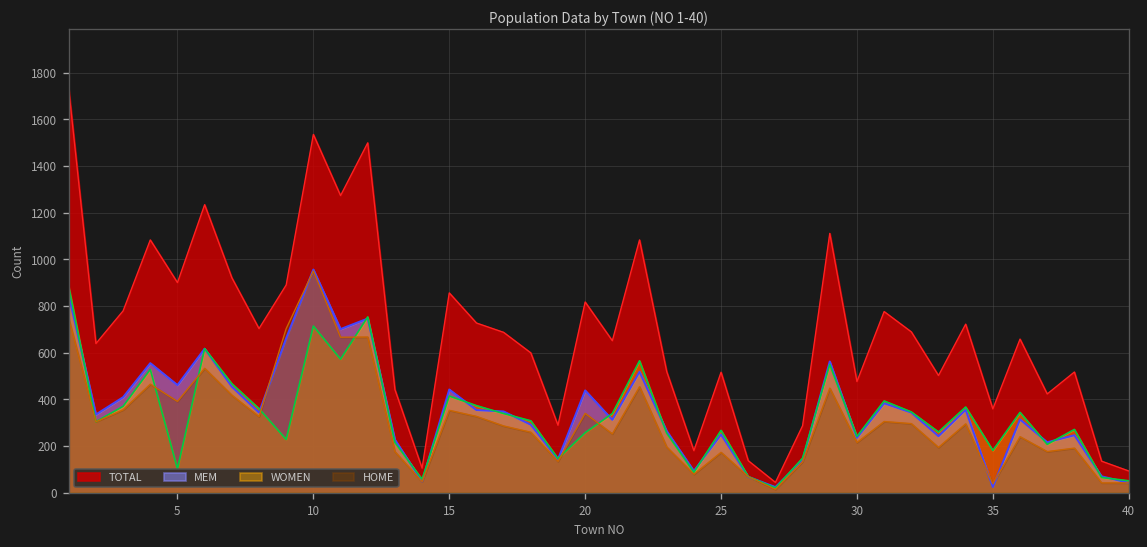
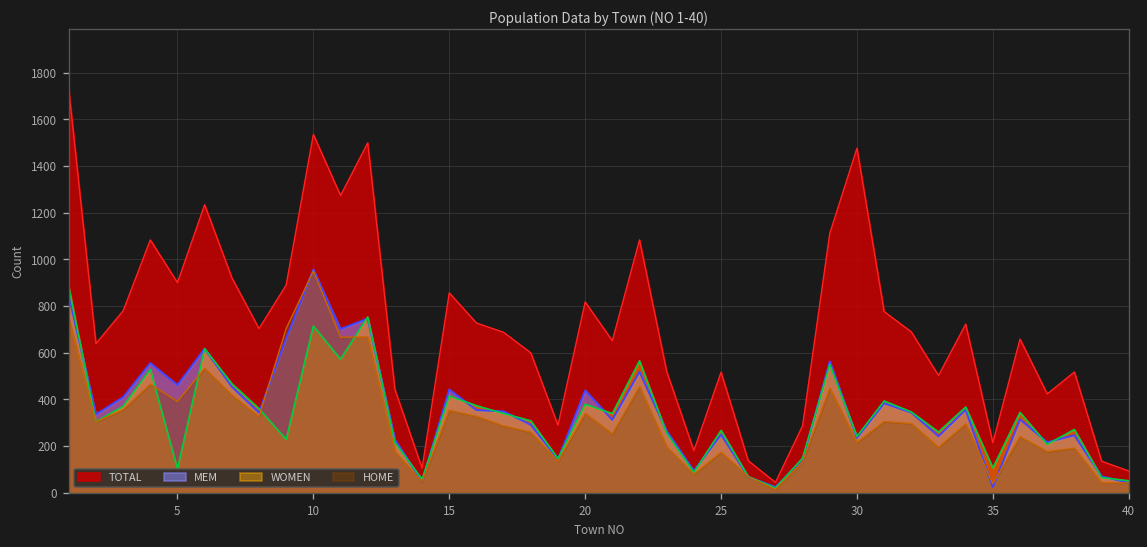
  {
    "TOTAL": {
      "5": 900,
      "10": 1540,
      "15": 860,
      "20": 820,
      "25": 520,
-     "30": 480,
-     "35": 360,
+     "30": 1480,
+     "35": 210,
      "40": 90
    },
    "MEM": {
      "5": 460,
      "15": 440,
      "20": 440,
      "25": 250,
      "35": 20
    },
    "WOMEN": {
      "10": 710,
      "15": 410,
-     "20": 260,
+     "20": 380,
      "25": 270,
-     "35": 180
+     "35": 110
    },
    "HOME": {
      "5": 390,
      "15": 350,
      "20": 340,
      "25": 170,
      "30": 220,
      "35": 40
    }
  }
